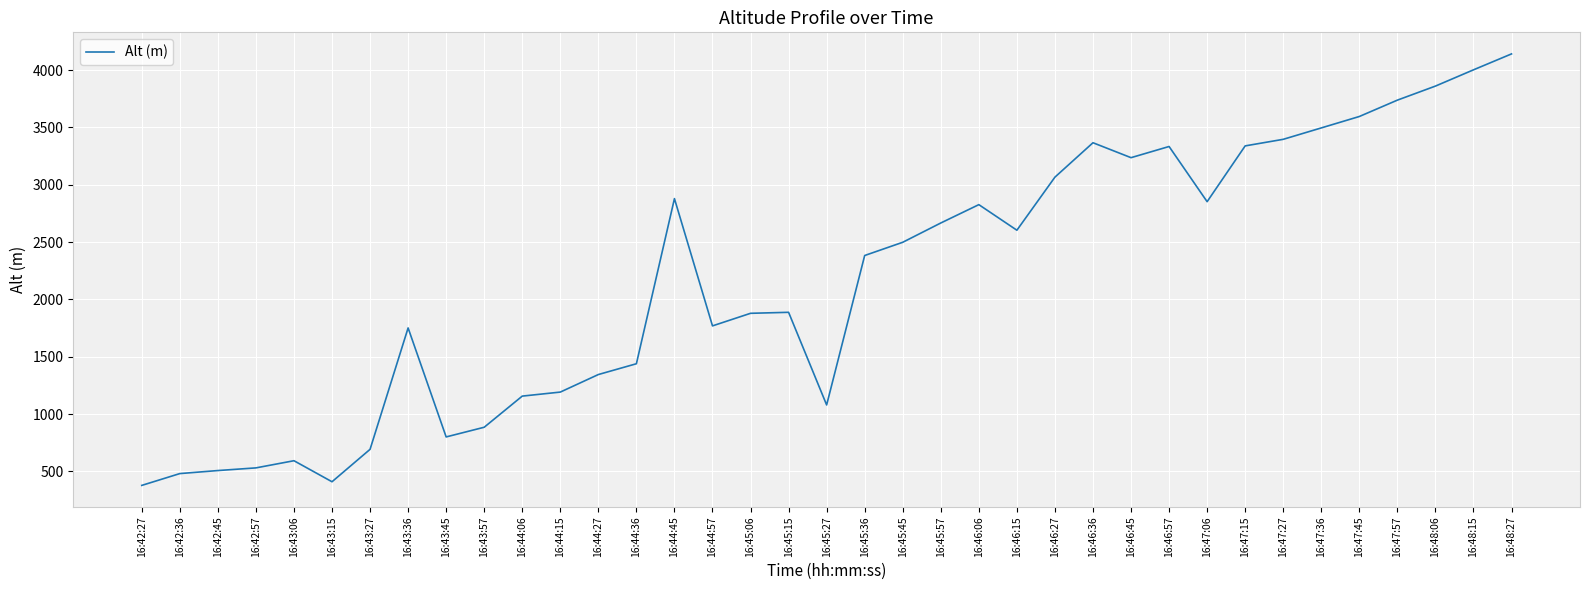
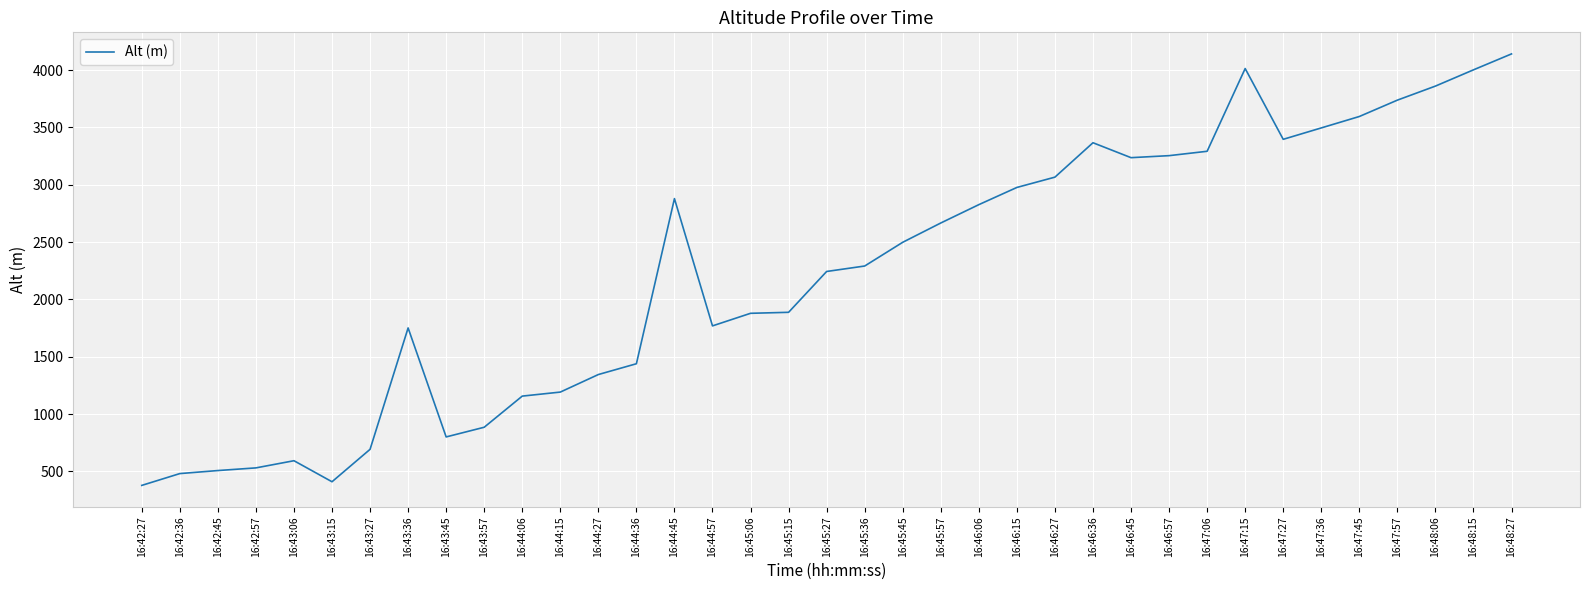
  {
    "16:42:27": 380,
    "16:42:36": 480,
    "16:42:45": 510,
    "16:42:57": 530,
    "16:43:06": 590,
    "16:43:15": 410,
    "16:43:27": 690,
    "16:43:36": 1750,
    "16:43:45": 800,
    "16:43:57": 890,
    "16:44:06": 1160,
    "16:44:15": 1190,
    "16:44:27": 1350,
    "16:44:36": 1440,
    "16:44:45": 2880,
    "16:44:57": 1770,
    "16:45:06": 1880,
    "16:45:15": 1890,
-   "16:45:27": 1080,
-   "16:45:36": 2380,
+   "16:45:27": 2240,
+   "16:45:36": 2290,
    "16:45:45": 2500,
    "16:45:57": 2670,
    "16:46:06": 2830,
-   "16:46:15": 2600,
+   "16:46:15": 2980,
    "16:46:27": 3070,
    "16:46:36": 3370,
    "16:46:45": 3240,
-   "16:46:57": 3330,
-   "16:47:06": 2850,
-   "16:47:15": 3340,
+   "16:46:57": 3250,
+   "16:47:06": 3290,
+   "16:47:15": 4010,
    "16:47:27": 3400,
    "16:47:36": 3500,
    "16:47:45": 3600,
    "16:47:57": 3740,
    "16:48:06": 3860,
    "16:48:15": 4000,
    "16:48:27": 4140
  }
